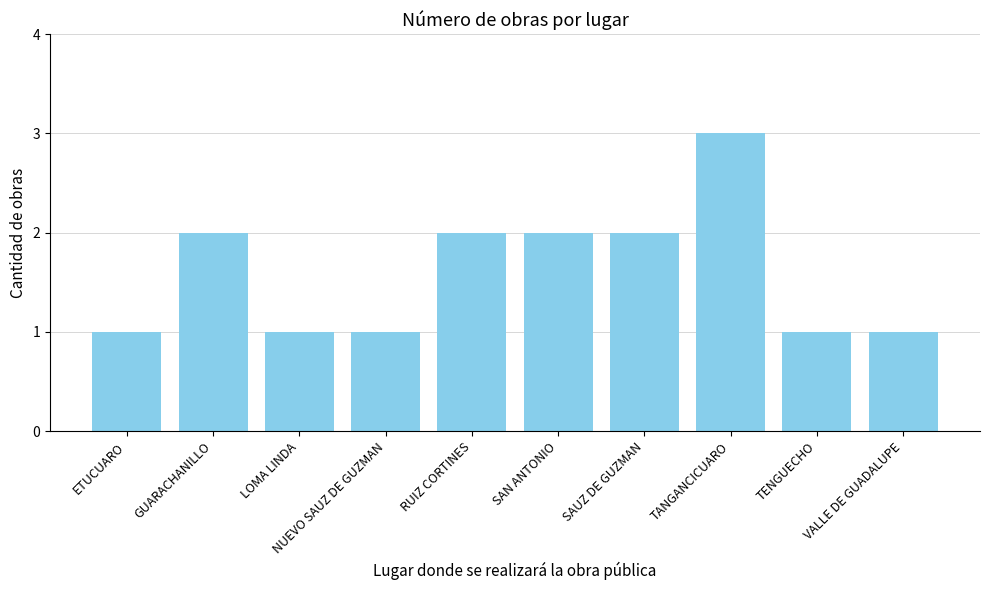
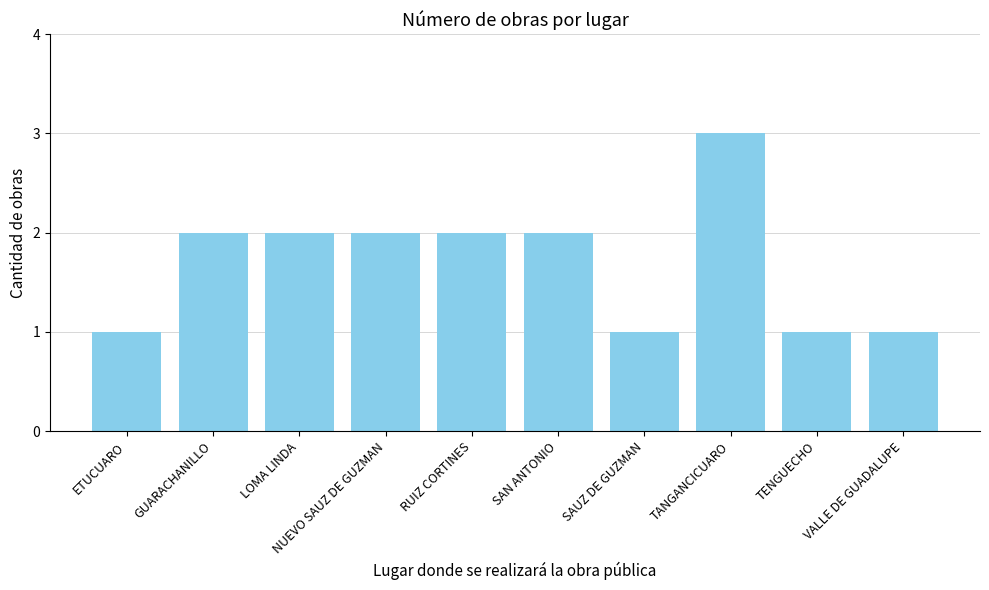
  {
    "ETUCUARO": 1,
    "GUARACHANILLO": 2,
-   "LOMA LINDA": 1,
-   "NUEVO SAUZ DE GUZMAN": 1,
+   "LOMA LINDA": 2,
+   "NUEVO SAUZ DE GUZMAN": 2,
    "RUIZ CORTINES": 2,
    "SAN ANTONIO": 2,
-   "SAUZ DE GUZMAN": 2,
+   "SAUZ DE GUZMAN": 1,
    "TANGANCICUARO": 3,
    "TENGUECHO": 1,
    "VALLE DE GUADALUPE": 1
  }
